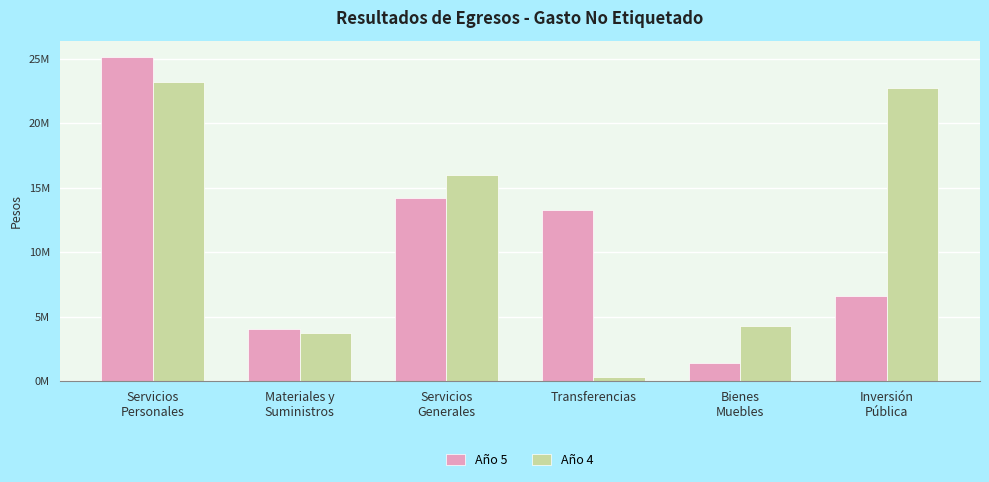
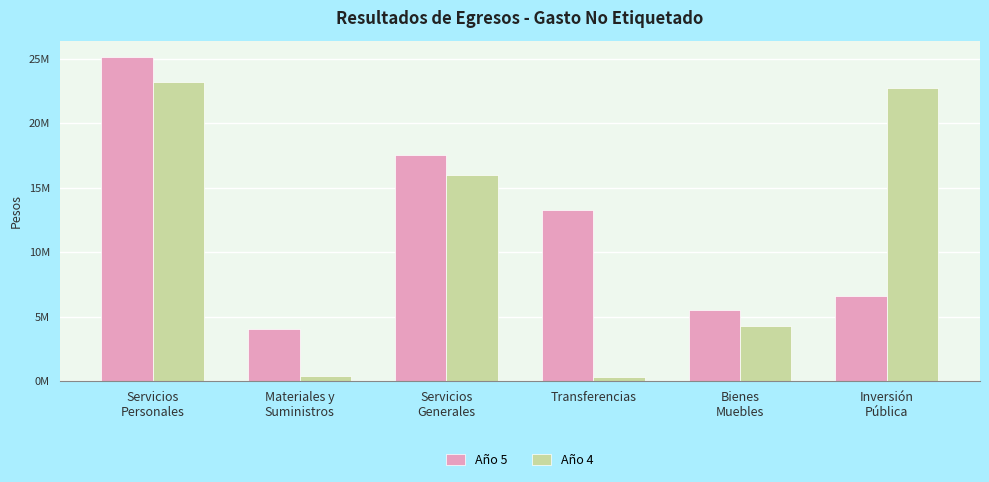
  {
    "Año 5": {
      "Servicios Personales": 25200000,
      "Materiales y Suministros": 4100000,
-     "Servicios Generales": 14200000,
+     "Servicios Generales": 17600000,
      "Transferencias": 13300000,
-     "Bienes Muebles": 1500000,
+     "Bienes Muebles": 5500000,
      "Inversión Pública": 6600000
    },
    "Año 4": {
      "Servicios Personales": 23200000,
-     "Materiales y Suministros": 3800000,
+     "Materiales y Suministros": 400000,
      "Servicios Generales": 16000000,
      "Transferencias": 400000,
      "Bienes Muebles": 4300000,
      "Inversión Pública": 22800000
    }
  }
